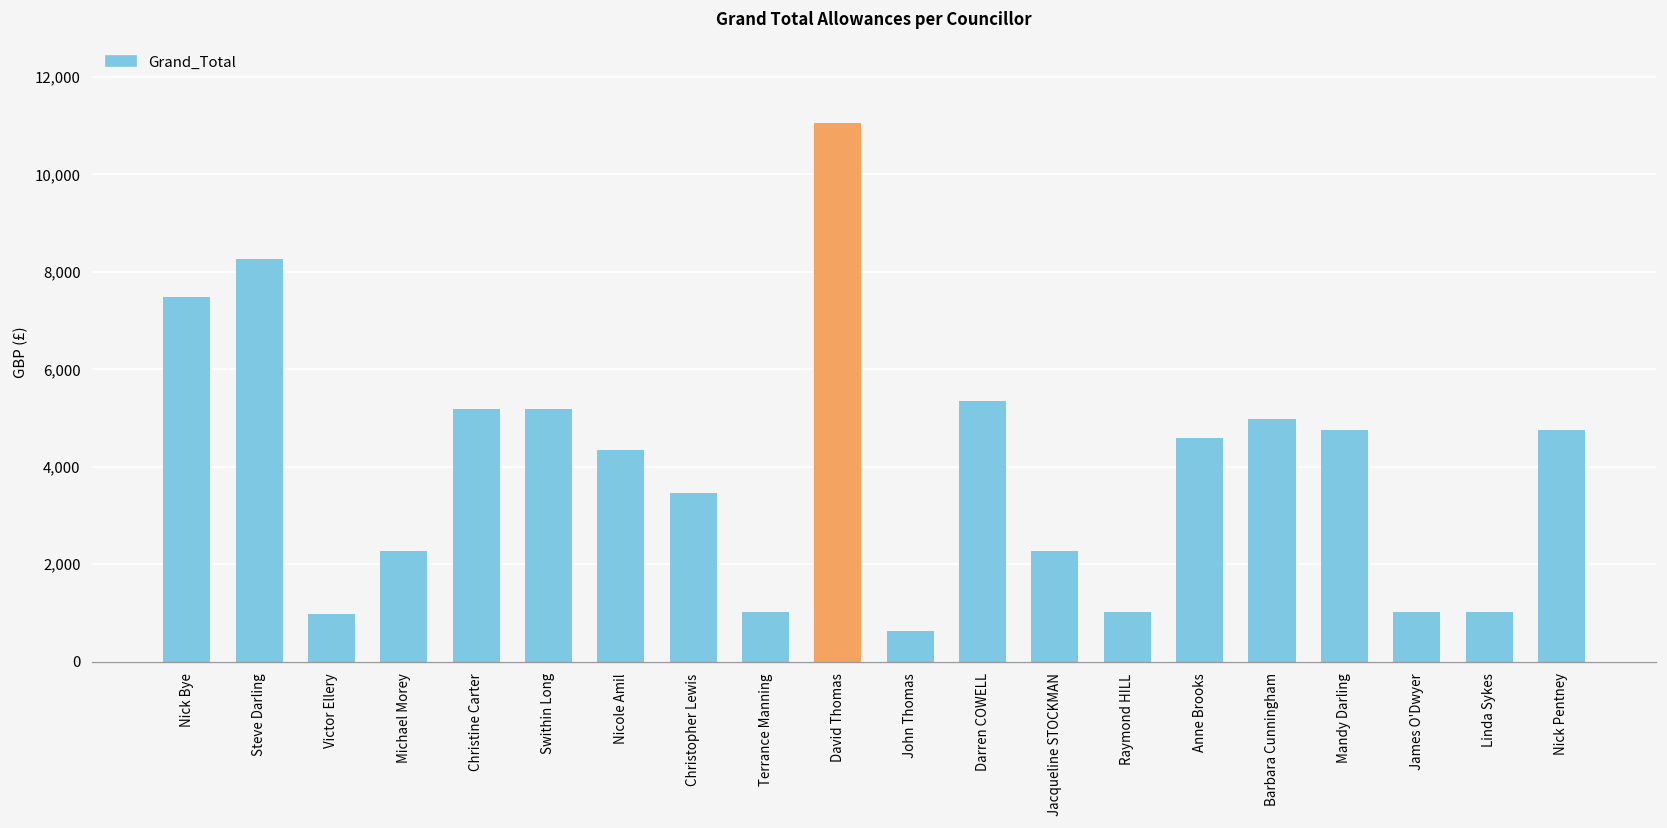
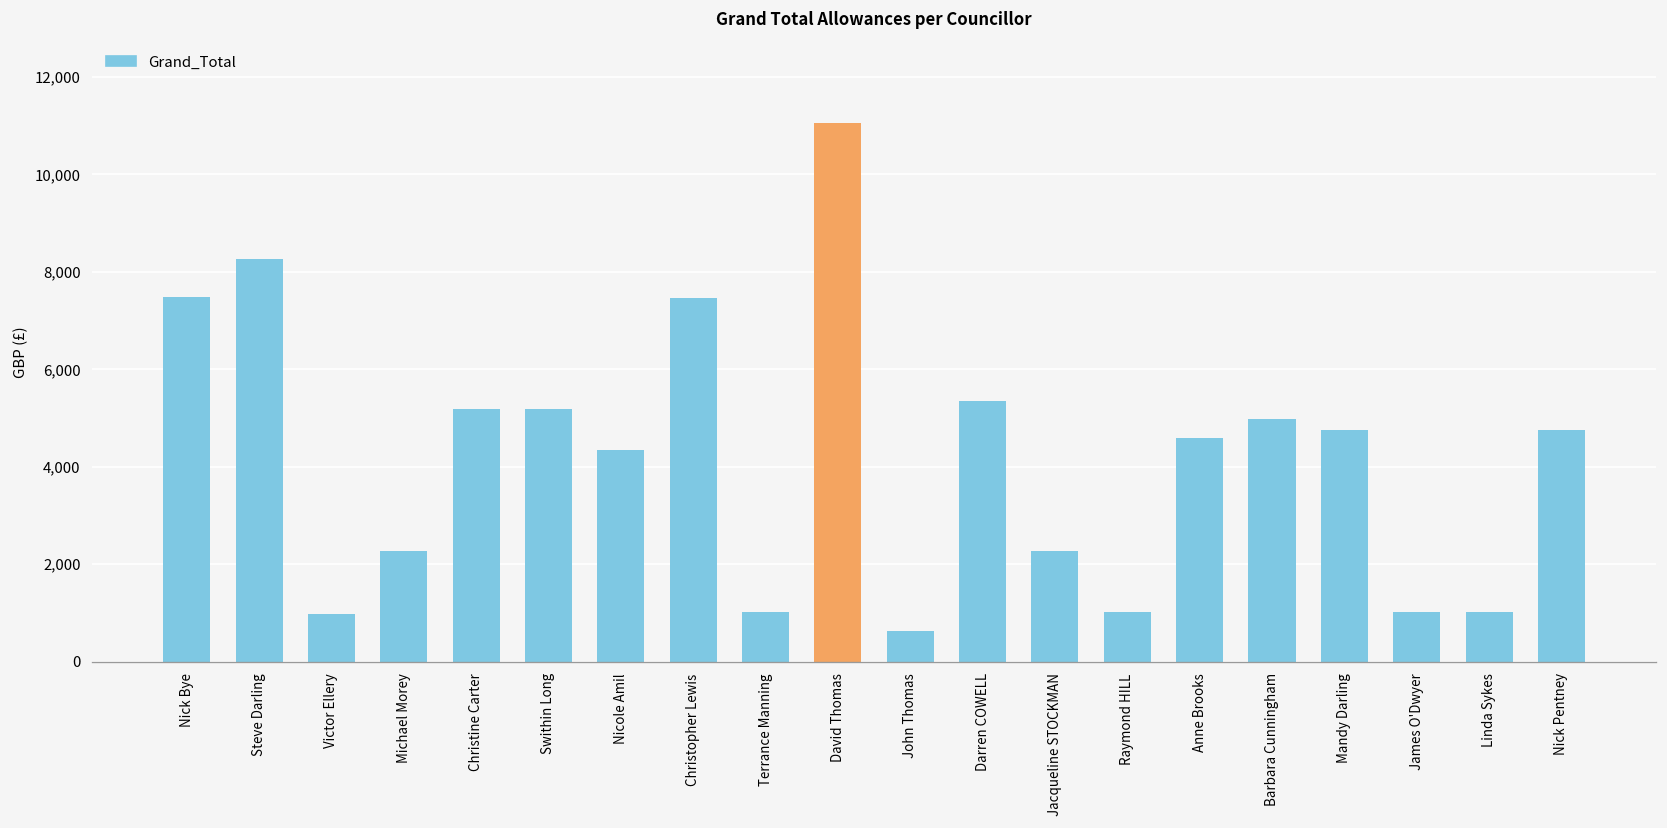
  {
    "Nick Bye": "7,500",
    "Steve Darling": "8,300",
    "Victor Ellery": "1,000",
    "Michael Morey": "2,300",
    "Christine Carter": "5,200",
    "Swithin Long": "5,200",
    "Nicole Amil": "4,300",
-   "Christopher Lewis": "3,500",
+   "Christopher Lewis": "7,500",
    "Terrance Manning": "1,000",
    "David Thomas": "11,100",
    "John Thomas": "600",
    "Darren COWELL": "5,300",
    "Jacqueline STOCKMAN": "2,300",
    "Raymond HILL": "1,000",
    "Anne Brooks": "4,600",
    "Barbara Cunningham": "5,000",
    "Mandy Darling": "4,800",
    "James O'Dwyer": "1,000",
    "Linda Sykes": "1,000",
    "Nick Pentney": "4,800"
  }
